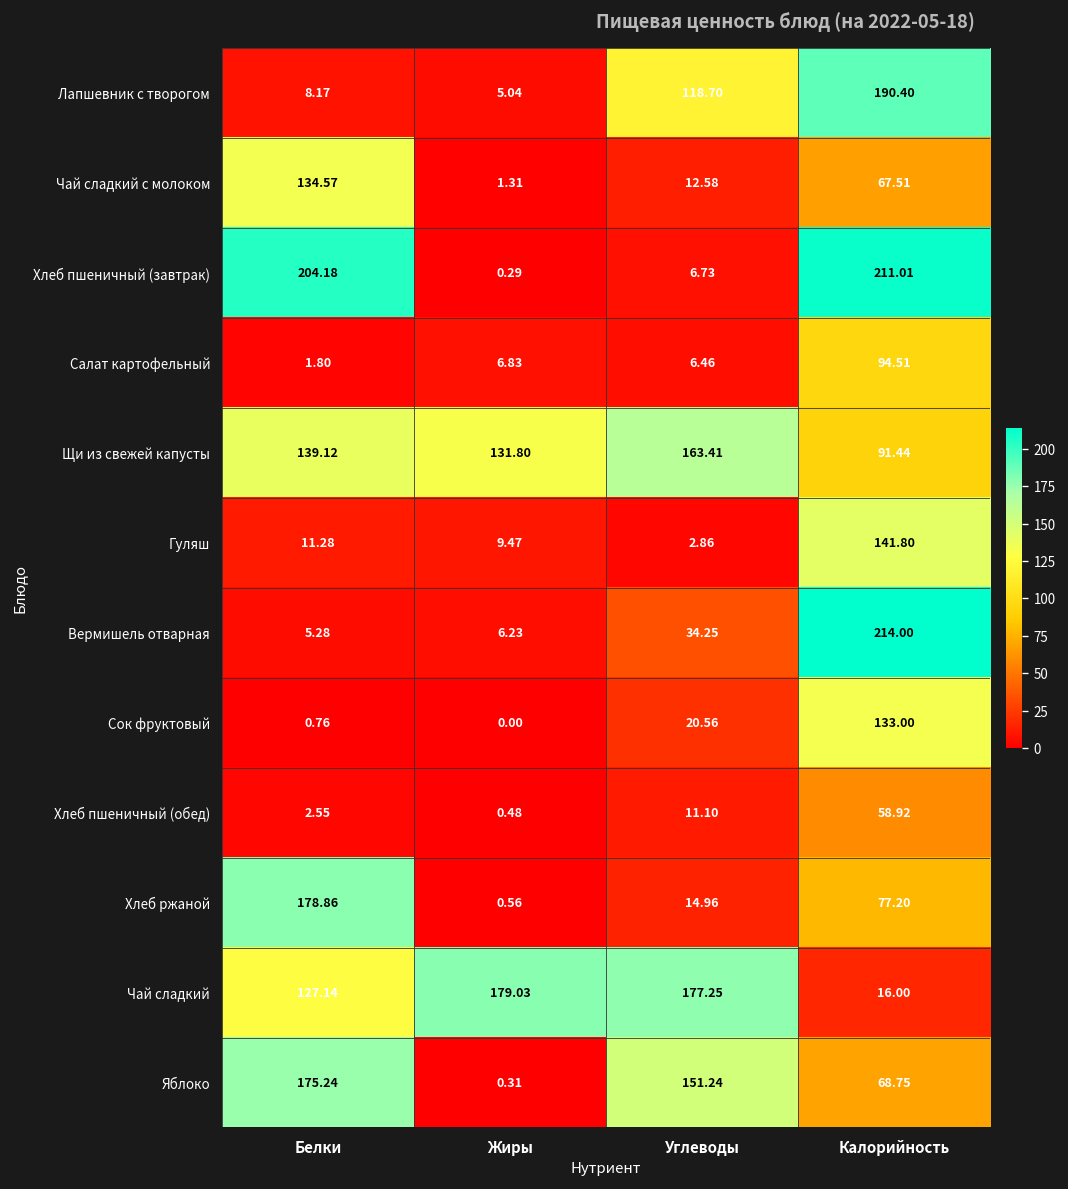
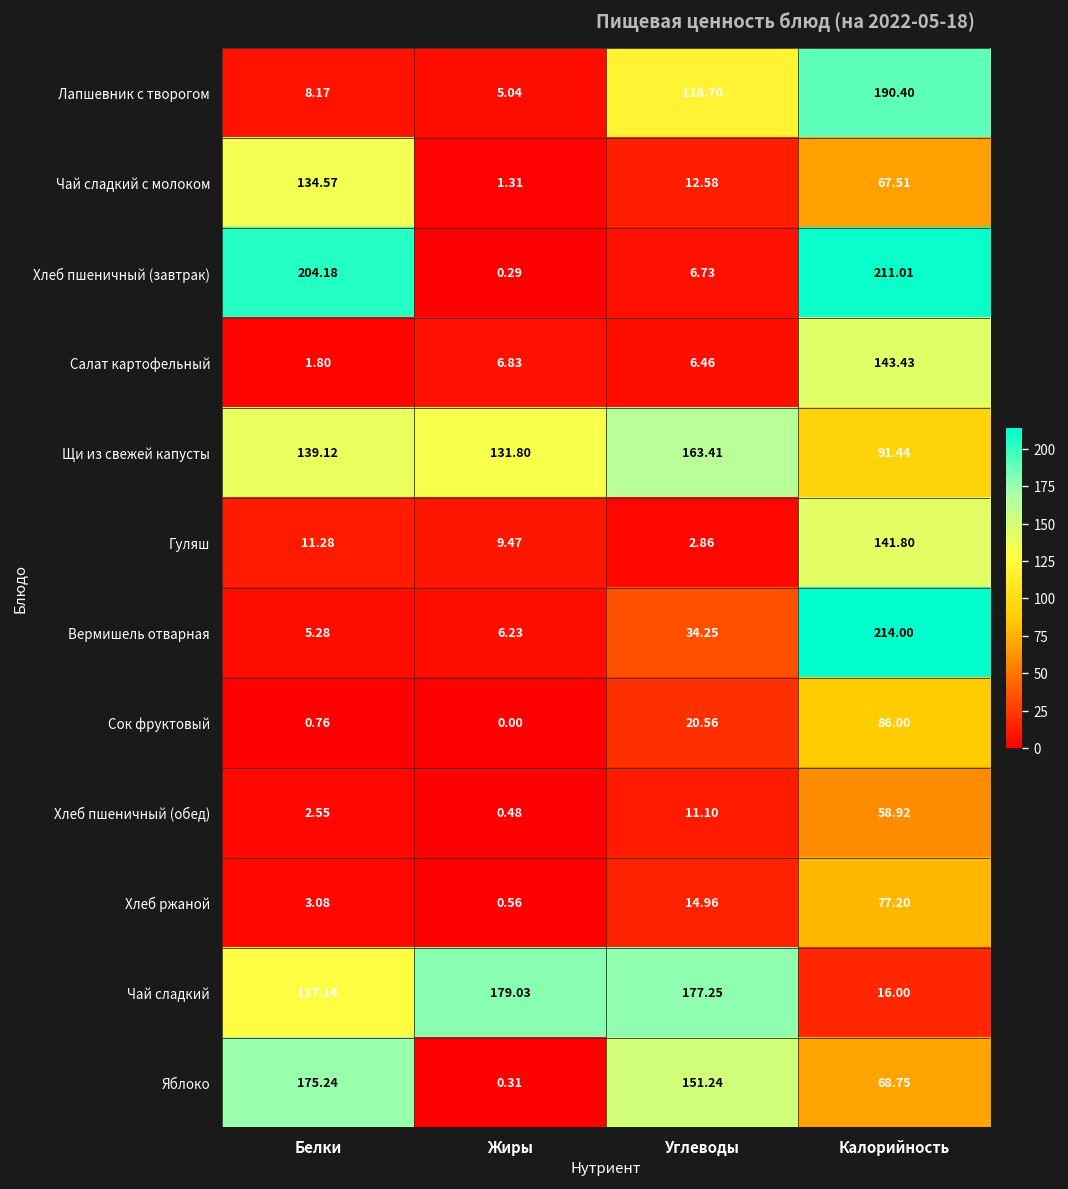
  {
    "Лапшевник с творогом": {
      "Белки": 8.17,
      "Жиры": 5.04,
      "Углеводы": 118.70,
      "Калорийность": 190.40
    },
    "Чай сладкий с молоком": {
      "Белки": 134.57,
      "Жиры": 1.31,
      "Углеводы": 12.58,
      "Калорийность": 67.51
    },
    "Хлеб пшеничный (завтрак)": {
      "Белки": 204.18,
      "Жиры": 0.29,
      "Углеводы": 6.73,
      "Калорийность": 211.01
    },
    "Салат картофельный": {
      "Белки": 1.80,
      "Жиры": 6.83,
      "Углеводы": 6.46,
-     "Калорийность": 94.51
+     "Калорийность": 143.43
    },
    "Щи из свежей капусты": {
      "Белки": 139.12,
      "Жиры": 131.80,
      "Углеводы": 163.41,
      "Калорийность": 91.44
    },
    "Гуляш": {
      "Белки": 11.28,
      "Жиры": 9.47,
      "Углеводы": 2.86,
      "Калорийность": 141.80
    },
    "Вермишель отварная": {
      "Белки": 5.28,
      "Жиры": 6.23,
      "Углеводы": 34.25,
      "Калорийность": 214.00
    },
    "Сок фруктовый": {
      "Белки": 0.76,
      "Жиры": 0.00,
      "Углеводы": 20.56,
-     "Калорийность": 133.00
+     "Калорийность": 86.00
    },
    "Хлеб пшеничный (обед)": {
      "Белки": 2.55,
      "Жиры": 0.48,
      "Углеводы": 11.10,
      "Калорийность": 58.92
    },
    "Хлеб ржаной": {
-     "Белки": 178.86,
+     "Белки": 3.08,
      "Жиры": 0.56,
      "Углеводы": 14.96,
      "Калорийность": 77.20
    },
    "Чай сладкий": {
      "Белки": 127.14,
      "Жиры": 179.03,
      "Углеводы": 177.25,
      "Калорийность": 16.00
    },
    "Яблоко": {
      "Белки": 175.24,
      "Жиры": 0.31,
      "Углеводы": 151.24,
      "Калорийность": 68.75
    }
  }
